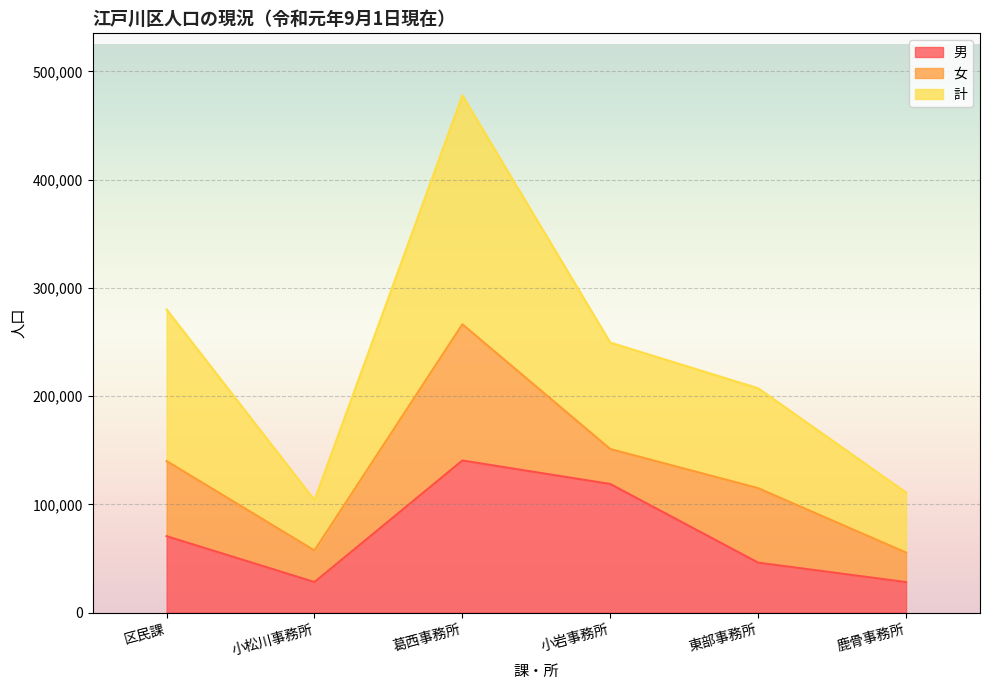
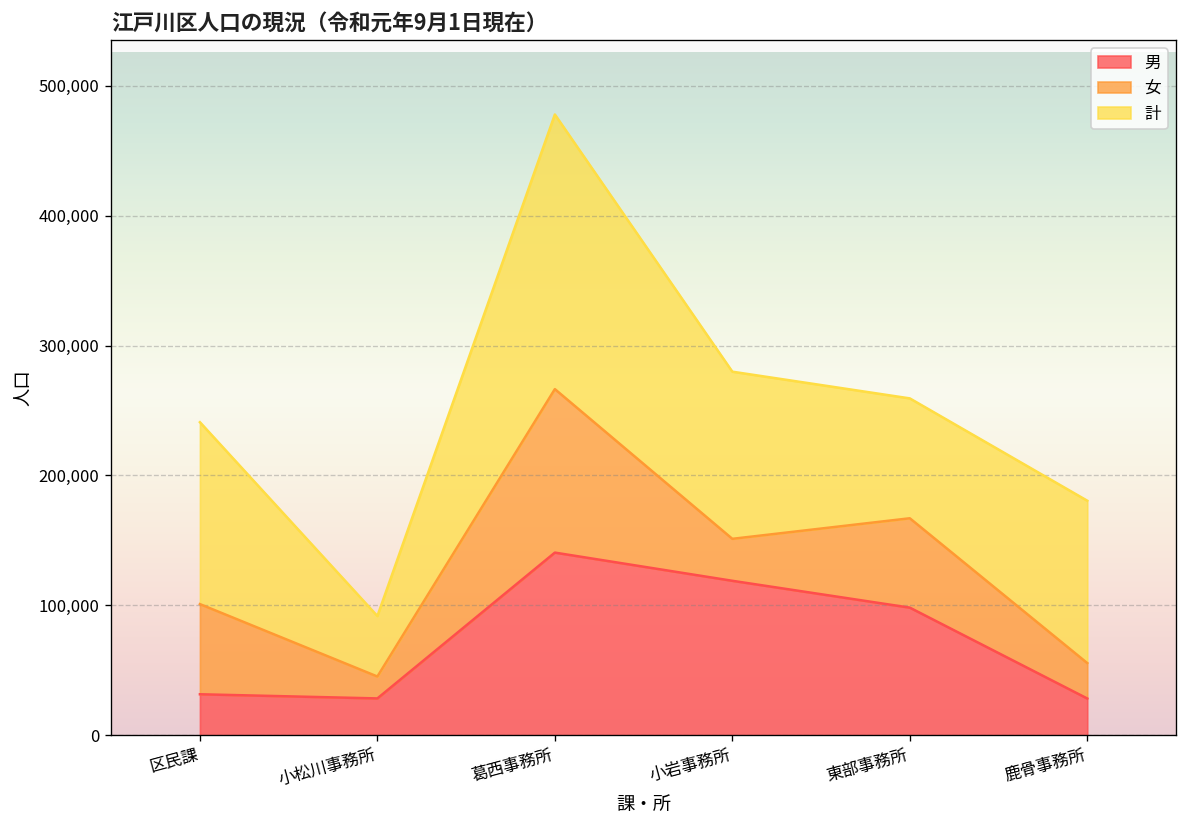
  {
    "男": {
-     "区民課": "71,000",
+     "区民課": "32,000",
      "小松川事務所": "28,000",
      "葛西事務所": "141,000",
      "小岩事務所": "119,000",
-     "東部事務所": "46,000",
+     "東部事務所": "98,000",
      "鹿骨事務所": "28,000"
    },
    "女": {
      "区民課": "69,000",
-     "小松川事務所": "29,000",
+     "小松川事務所": "17,000",
      "葛西事務所": "126,000",
      "小岩事務所": "32,000",
      "東部事務所": "69,000",
      "鹿骨事務所": "27,000"
    },
    "計": {
      "区民課": "140,000",
      "小松川事務所": "47,000",
      "葛西事務所": "211,000",
-     "小岩事務所": "98,000",
+     "小岩事務所": "129,000",
      "東部事務所": "92,000",
-     "鹿骨事務所": "56,000"
+     "鹿骨事務所": "125,000"
    }
  }
